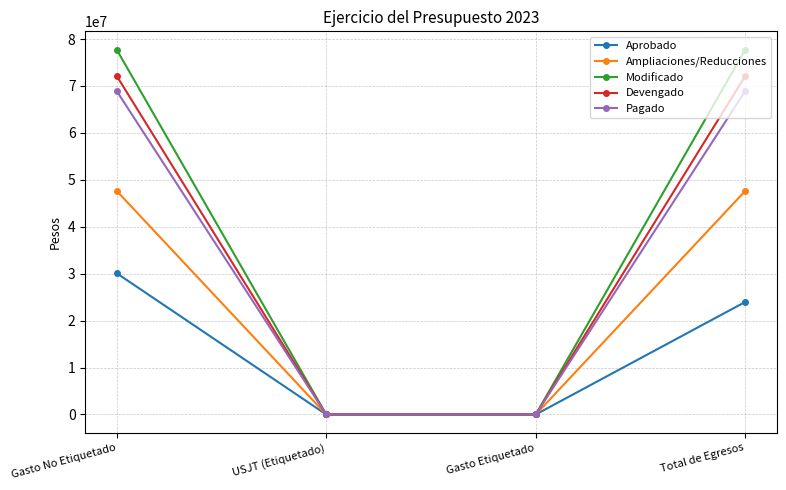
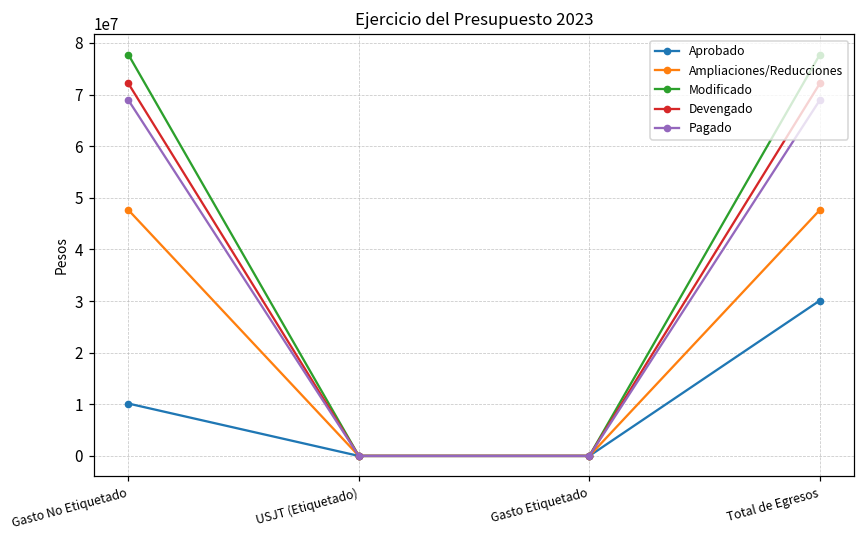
  {
    "Aprobado": {
-     "Gasto No Etiquetado": 30000000,
-     "Total de Egresos": 24000000
+     "Gasto No Etiquetado": 10000000,
+     "Total de Egresos": 30000000
    },
    "Ampliaciones/Reducciones": {
      "Gasto No Etiquetado": 48000000,
      "Total de Egresos": 48000000
    },
    "Modificado": {
      "Gasto No Etiquetado": 78000000
    },
    "Devengado": {
      "Gasto No Etiquetado": 72000000
    },
    "Pagado": {
      "Gasto No Etiquetado": 69000000
    }
  }
